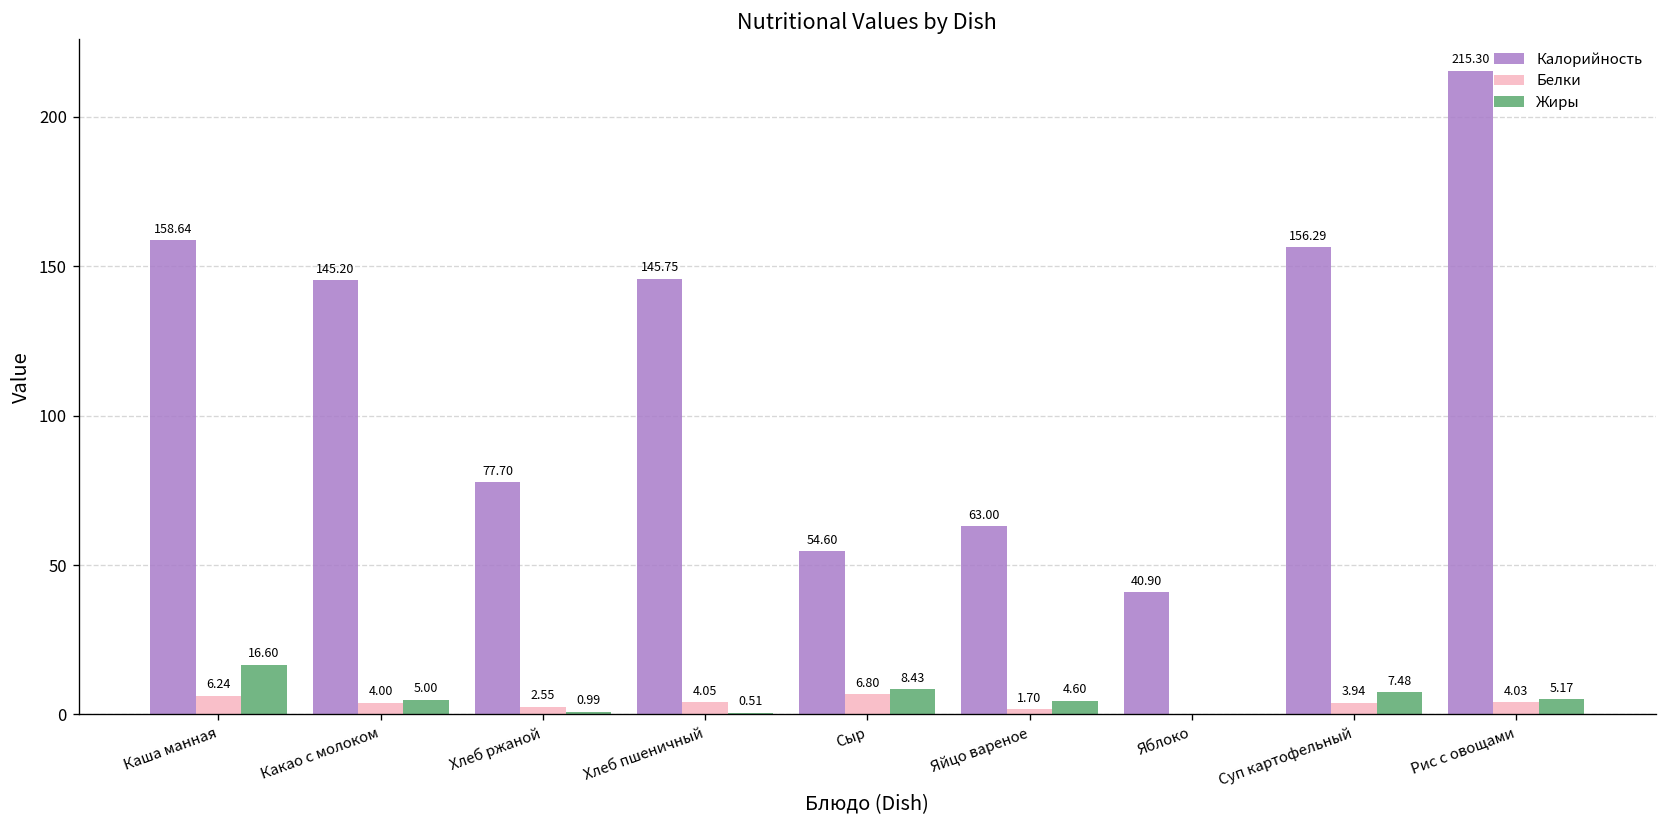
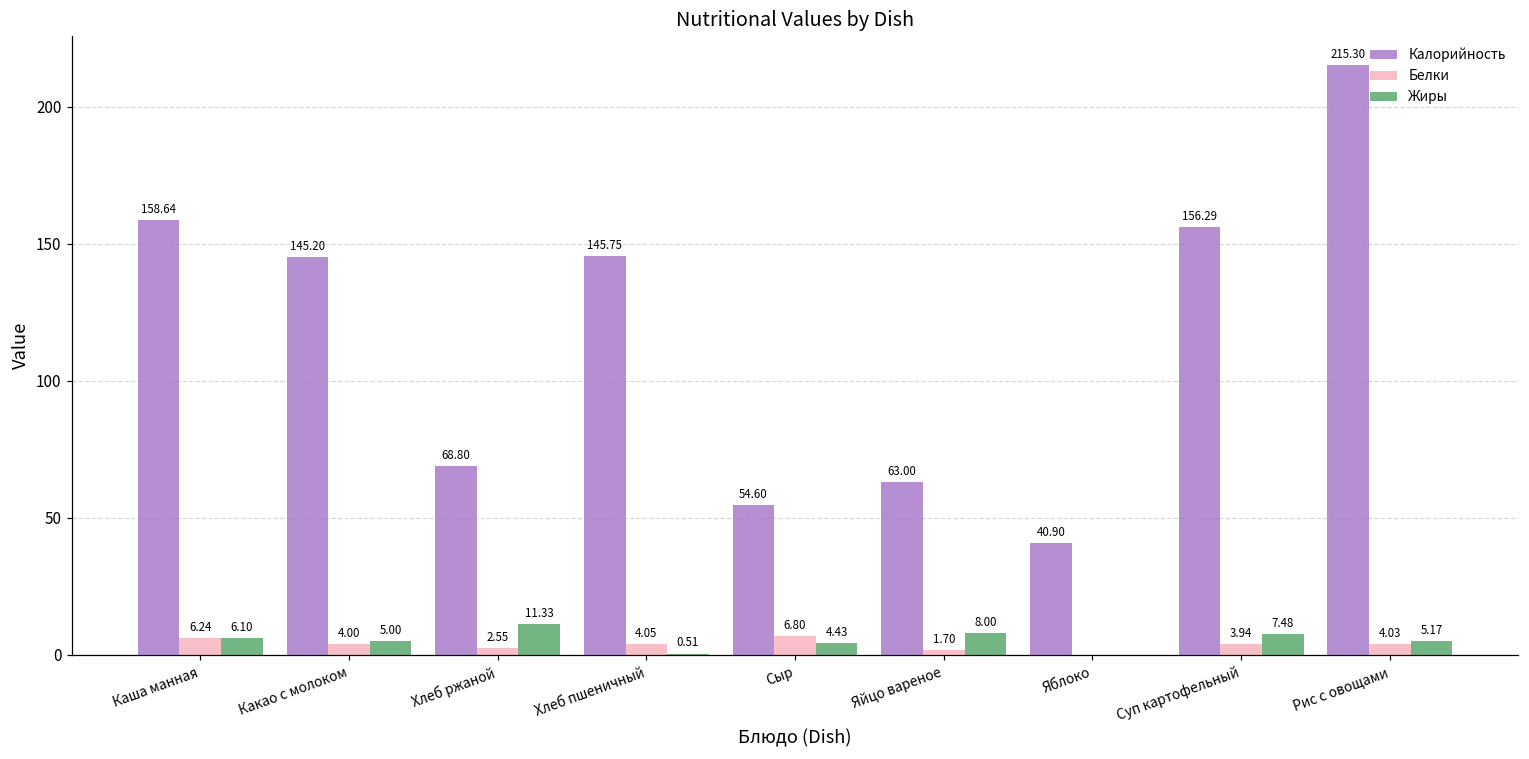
  {
    "Калорийность": {
      "Каша манная": 158.64,
      "Какао с молоком": 145.20,
-     "Хлеб ржаной": 77.70,
+     "Хлеб ржаной": 68.80,
      "Хлеб пшеничный": 145.75,
      "Сыр": 54.60,
      "Яйцо вареное": 63.00,
      "Яблоко": 40.90,
      "Суп картофельный": 156.29,
      "Рис с овощами": 215.30
    },
    "Белки": {
      "Каша манная": 6.24,
      "Какао с молоком": 4.00,
      "Хлеб ржаной": 2.55,
      "Хлеб пшеничный": 4.05,
      "Сыр": 6.80,
      "Яйцо вареное": 1.70,
      "Суп картофельный": 3.94,
      "Рис с овощами": 4.03
    },
    "Жиры": {
-     "Каша манная": 16.60,
+     "Каша манная": 6.10,
      "Какао с молоком": 5.00,
-     "Хлеб ржаной": 0.99,
+     "Хлеб ржаной": 11.33,
      "Хлеб пшеничный": 0.51,
-     "Сыр": 8.43,
-     "Яйцо вареное": 4.60,
+     "Сыр": 4.43,
+     "Яйцо вареное": 8.00,
      "Суп картофельный": 7.48,
      "Рис с овощами": 5.17
    }
  }
